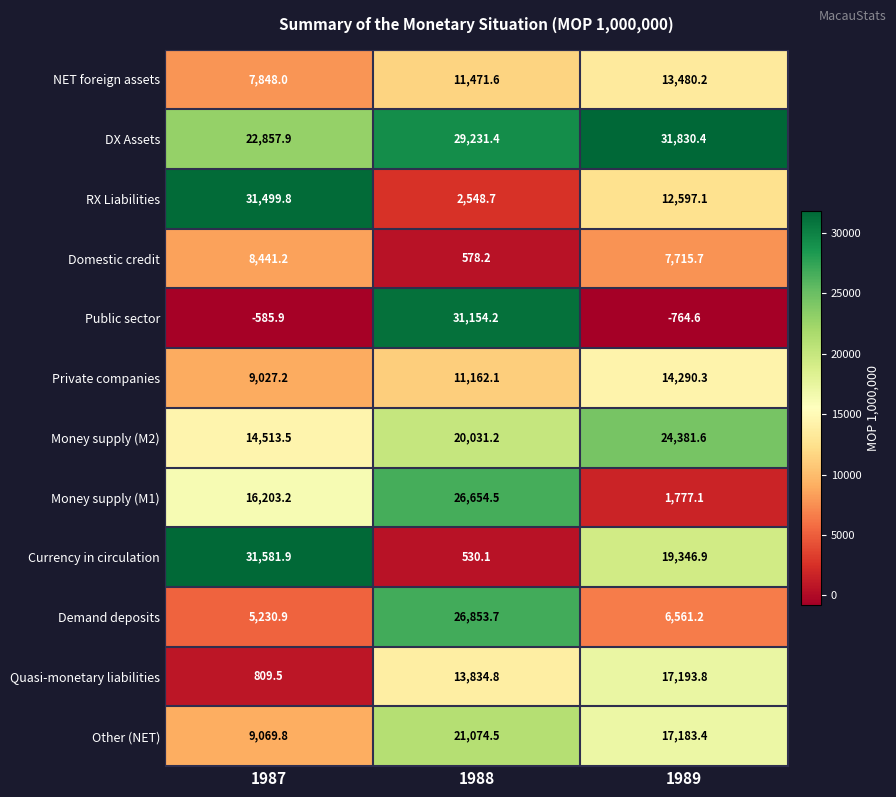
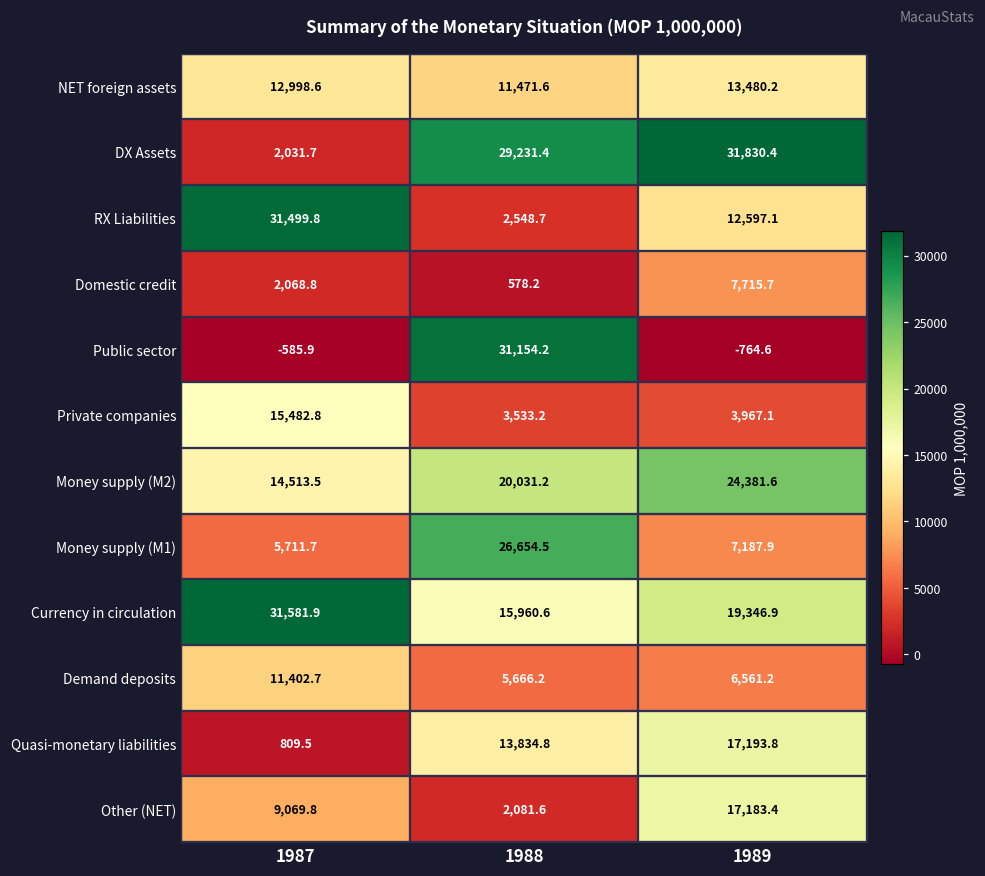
  {
    "NET foreign assets": {
-     "1987": "7,848.0",
+     "1987": "12,998.6",
      "1988": "11,471.6",
      "1989": "13,480.2"
    },
    "DX Assets": {
-     "1987": "22,857.9",
+     "1987": "2,031.7",
      "1988": "29,231.4",
      "1989": "31,830.4"
    },
    "RX Liabilities": {
      "1987": "31,499.8",
      "1988": "2,548.7",
      "1989": "12,597.1"
    },
    "Domestic credit": {
-     "1987": "8,441.2",
+     "1987": "2,068.8",
      "1988": "578.2",
      "1989": "7,715.7"
    },
    "Public sector": {
      "1987": "-585.9",
      "1988": "31,154.2",
      "1989": "-764.6"
    },
    "Private companies": {
-     "1987": "9,027.2",
-     "1988": "11,162.1",
-     "1989": "14,290.3"
+     "1987": "15,482.8",
+     "1988": "3,533.2",
+     "1989": "3,967.1"
    },
    "Money supply (M2)": {
      "1987": "14,513.5",
      "1988": "20,031.2",
      "1989": "24,381.6"
    },
    "Money supply (M1)": {
-     "1987": "16,203.2",
+     "1987": "5,711.7",
      "1988": "26,654.5",
-     "1989": "1,777.1"
+     "1989": "7,187.9"
    },
    "Currency in circulation": {
      "1987": "31,581.9",
-     "1988": "530.1",
+     "1988": "15,960.6",
      "1989": "19,346.9"
    },
    "Demand deposits": {
-     "1987": "5,230.9",
-     "1988": "26,853.7",
+     "1987": "11,402.7",
+     "1988": "5,666.2",
      "1989": "6,561.2"
    },
    "Quasi-monetary liabilities": {
      "1987": "809.5",
      "1988": "13,834.8",
      "1989": "17,193.8"
    },
    "Other (NET)": {
      "1987": "9,069.8",
-     "1988": "21,074.5",
+     "1988": "2,081.6",
      "1989": "17,183.4"
    }
  }
